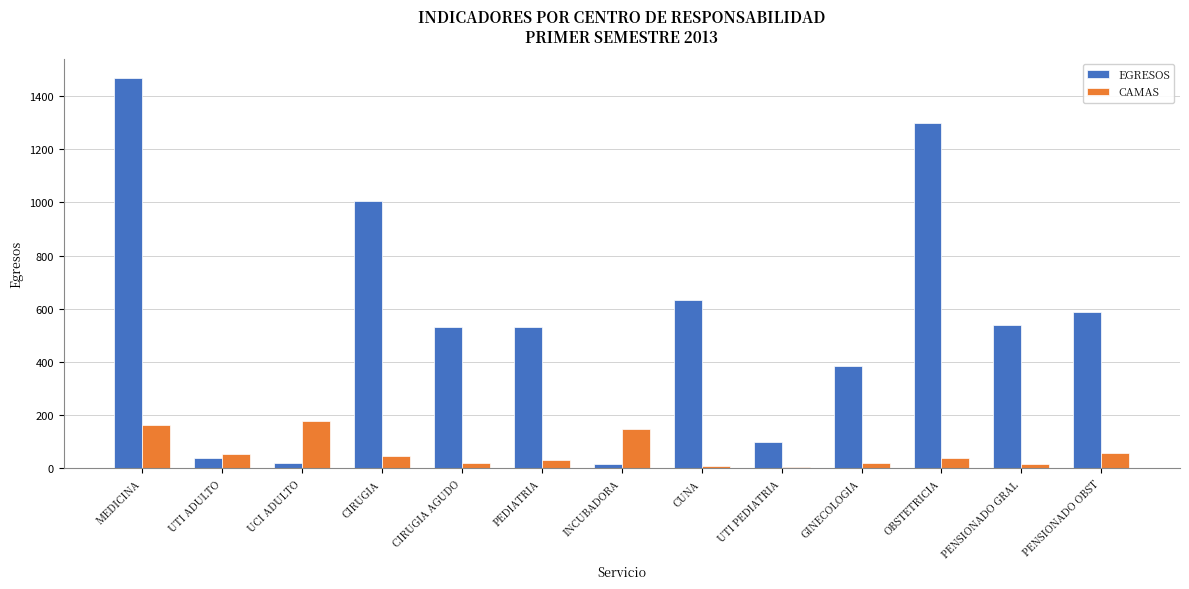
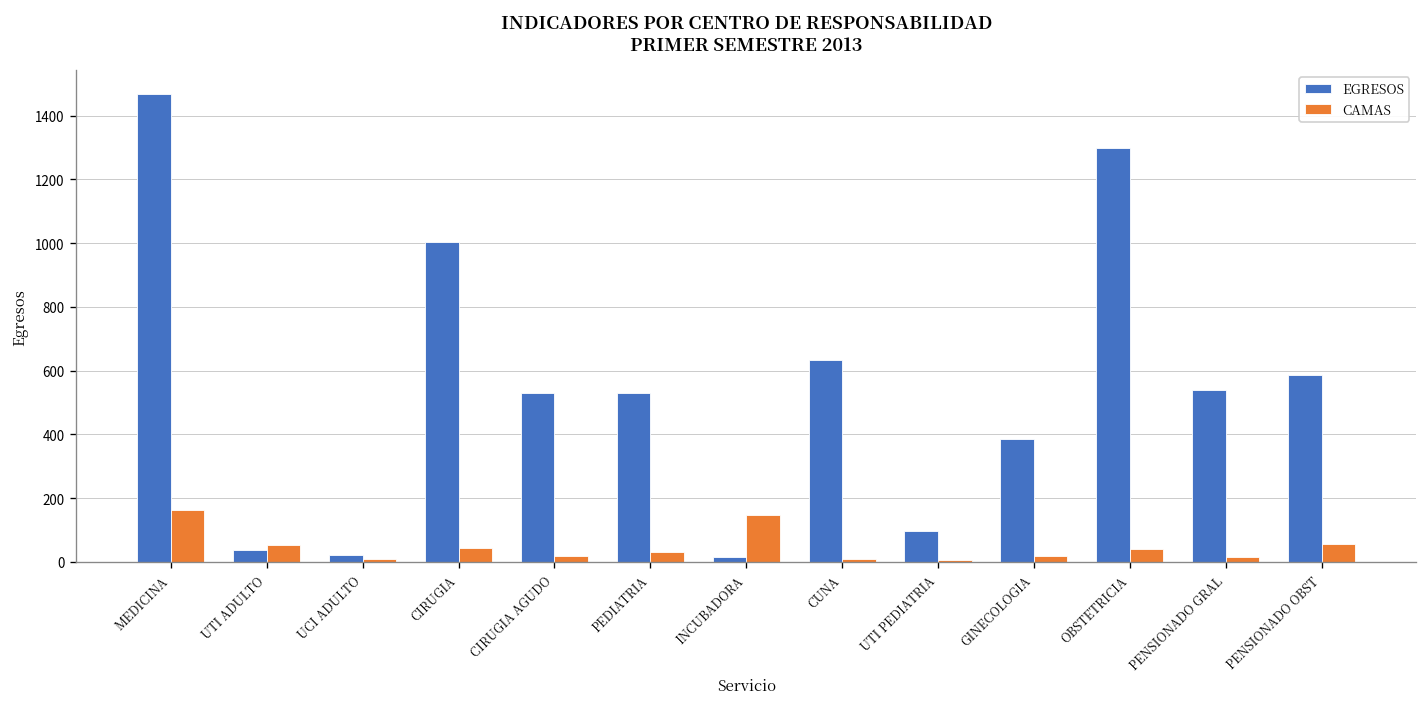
  {
    "EGRESOS": {
      "MEDICINA": 1470,
      "UTI ADULTO": 40,
      "UCI ADULTO": 20,
      "CIRUGIA": 1000,
      "CIRUGIA AGUDO": 530,
      "PEDIATRIA": 530,
      "INCUBADORA": 20,
      "CUNA": 630,
      "UTI PEDIATRIA": 100,
      "GINECOLOGIA": 390,
      "OBSTETRICIA": 1300,
      "PENSIONADO GRAL": 540,
      "PENSIONADO OBST": 590
    },
    "CAMAS": {
      "MEDICINA": 160,
      "UTI ADULTO": 50,
-     "UCI ADULTO": 180,
+     "UCI ADULTO": 10,
      "CIRUGIA": 50,
      "CIRUGIA AGUDO": 20,
      "PEDIATRIA": 30,
      "INCUBADORA": 150,
      "CUNA": 10,
      "GINECOLOGIA": 20,
      "OBSTETRICIA": 40,
      "PENSIONADO GRAL": 20,
      "PENSIONADO OBST": 60
    }
  }
